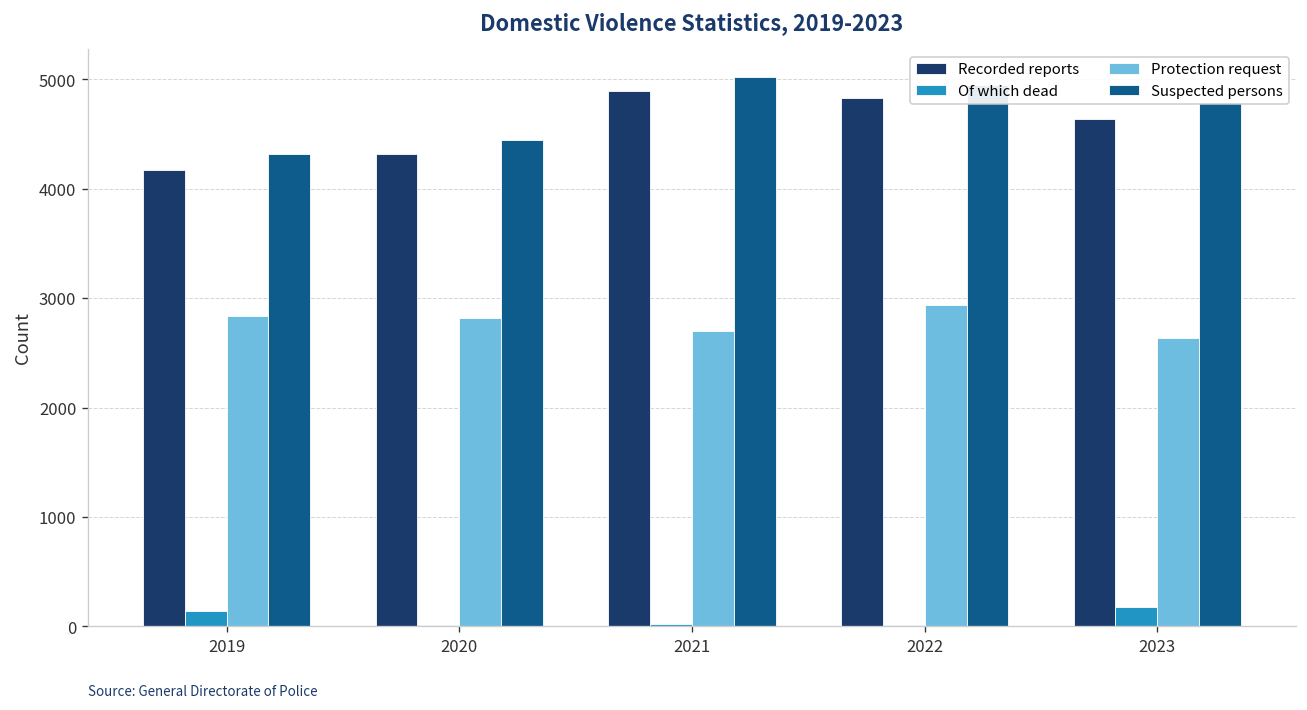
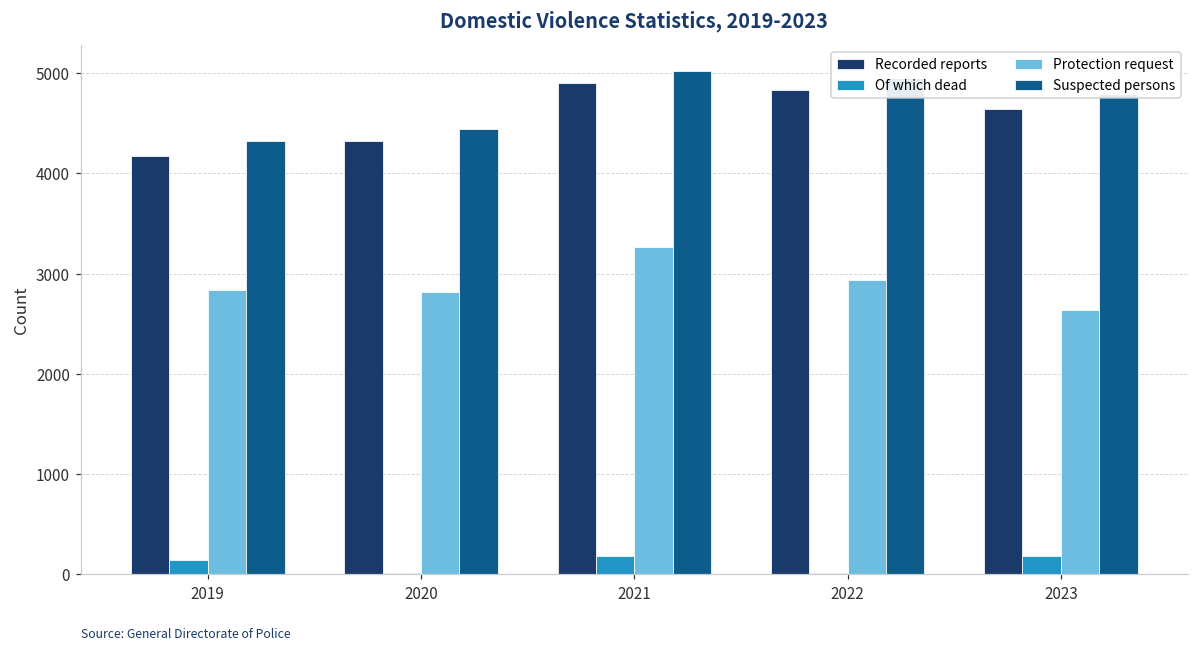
  {
    "Of which dead": {
      "2019": 100,
-     "2021": 0,
+     "2021": 200,
      "2023": 200
    },
    "Protection request": {
      "2019": 2800,
      "2020": 2800,
-     "2021": 2700,
+     "2021": 3300,
      "2022": 2900,
      "2023": 2600
    }
  }
